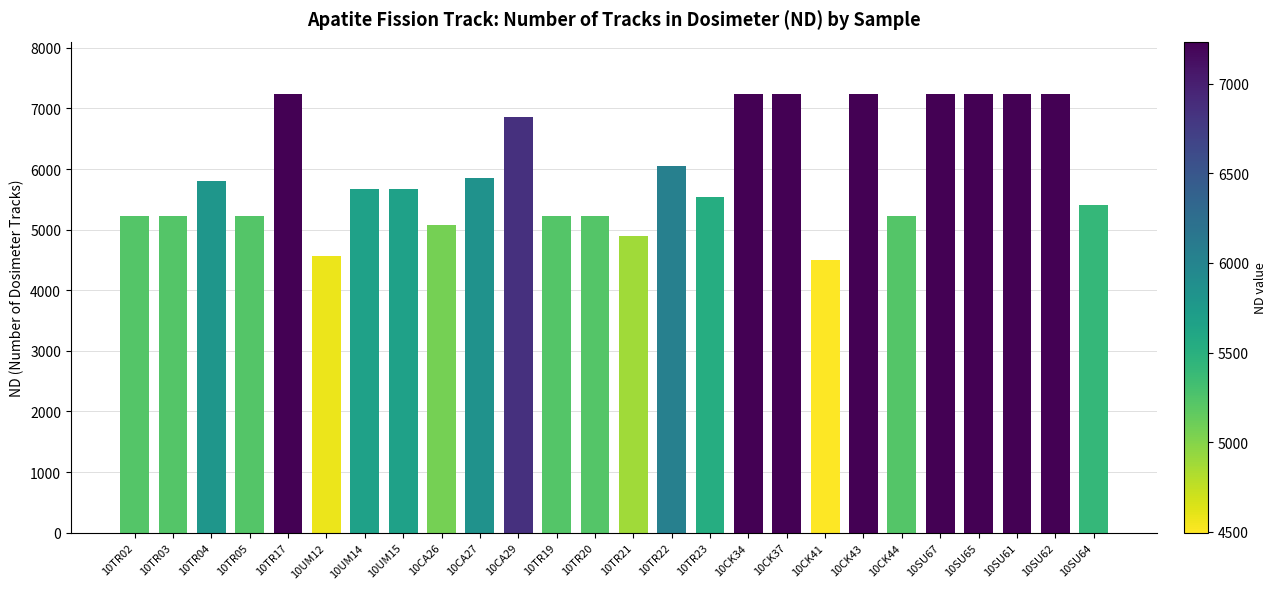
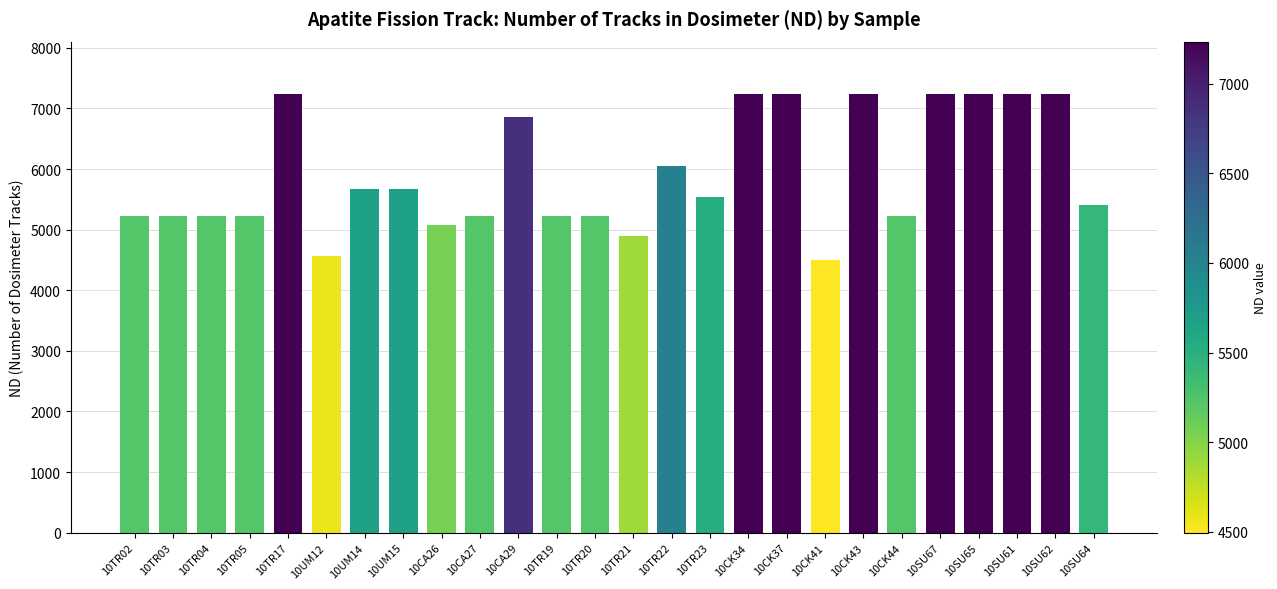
  {
    "10TR02": 5200,
    "10TR03": 5200,
-   "10TR04": 5800,
+   "10TR04": 5200,
    "10TR05": 5200,
    "10TR17": 7200,
    "10UM12": 4600,
    "10UM14": 5700,
    "10UM15": 5700,
    "10CA26": 5100,
-   "10CA27": 5800,
+   "10CA27": 5200,
    "10CA29": 6900,
    "10TR19": 5200,
    "10TR20": 5200,
    "10TR21": 4900,
    "10TR22": 6100,
    "10TR23": 5500,
    "10CK34": 7200,
    "10CK37": 7200,
    "10CK41": 4500,
    "10CK43": 7200,
    "10CK44": 5200,
    "10SU67": 7200,
    "10SU65": 7200,
    "10SU61": 7200,
    "10SU62": 7200,
    "10SU64": 5400
  }
